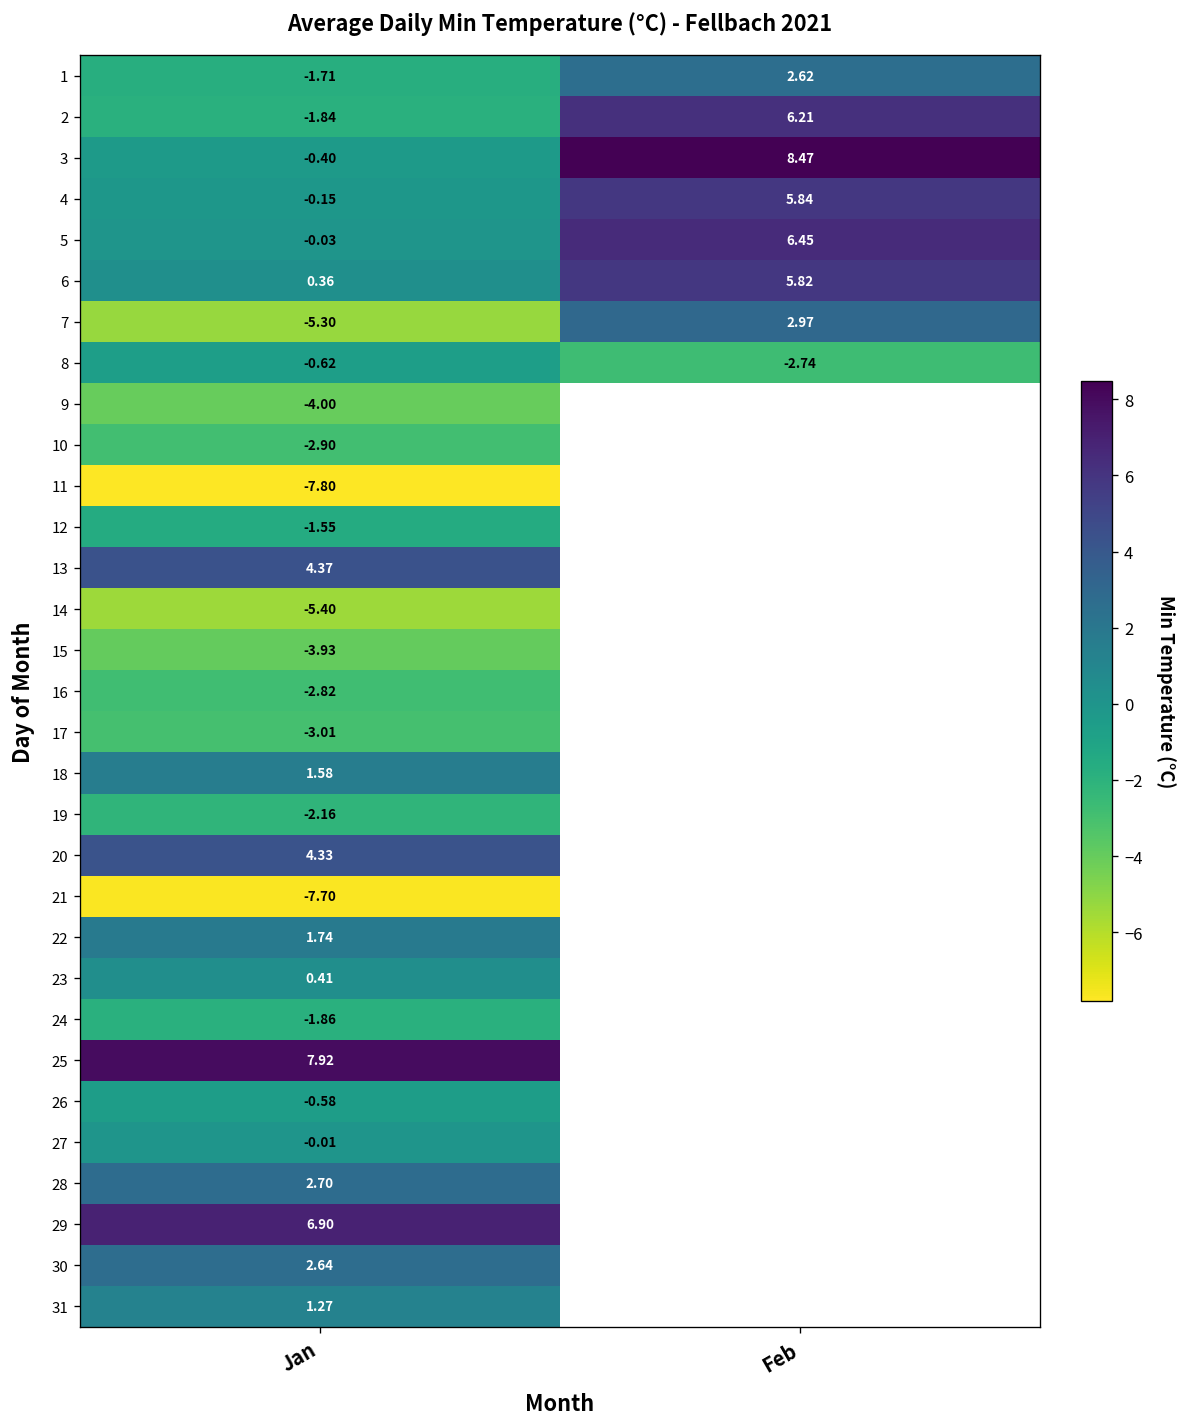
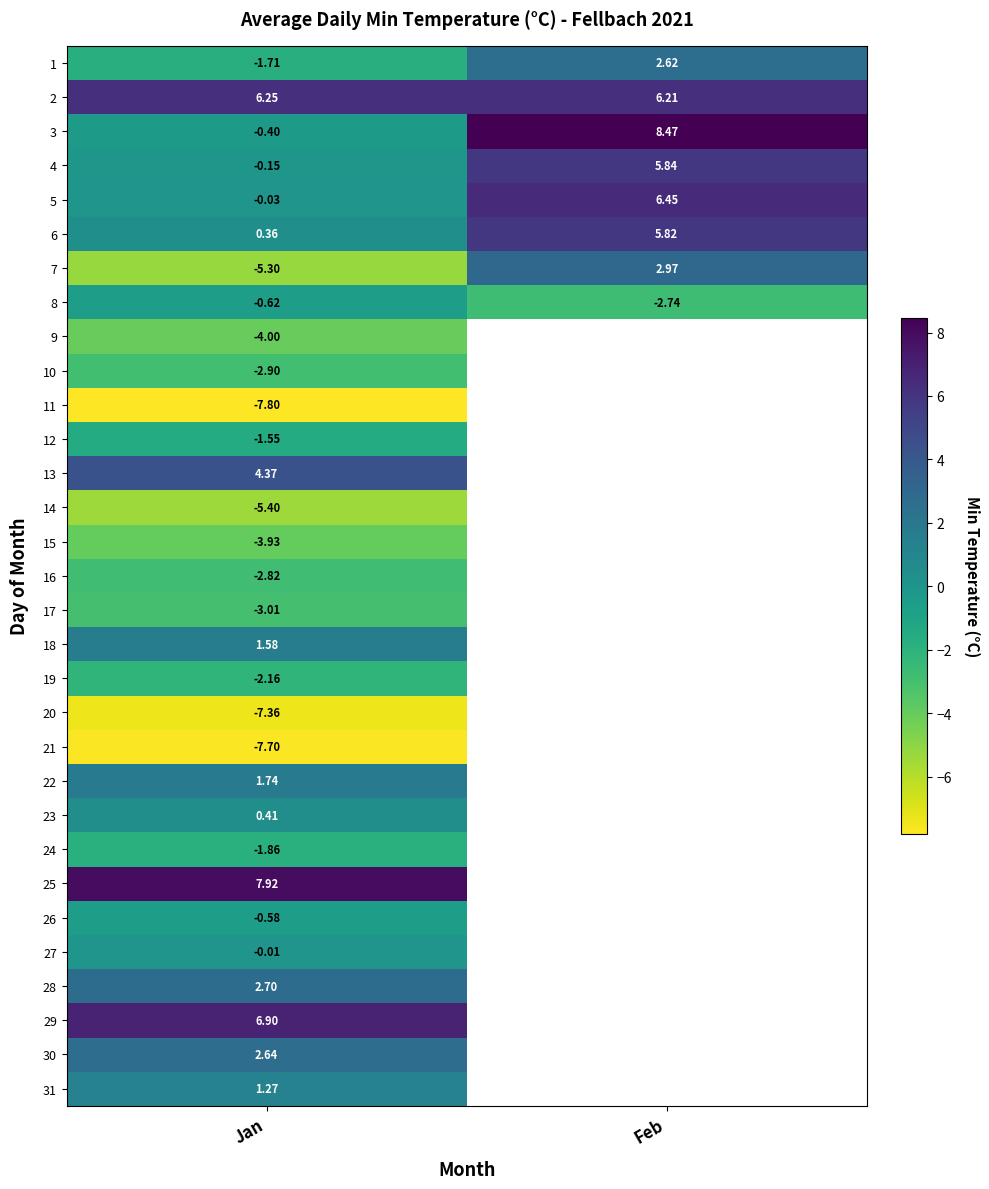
  {
    "1": {
      "Jan": -1.71,
      "Feb": 2.62
    },
    "2": {
-     "Jan": -1.84,
+     "Jan": 6.25,
      "Feb": 6.21
    },
    "3": {
      "Jan": -0.40,
      "Feb": 8.47
    },
    "4": {
      "Jan": -0.15,
      "Feb": 5.84
    },
    "5": {
      "Jan": -0.03,
      "Feb": 6.45
    },
    "6": {
      "Jan": 0.36,
      "Feb": 5.82
    },
    "7": {
      "Jan": -5.30,
      "Feb": 2.97
    },
    "8": {
      "Jan": -0.62,
      "Feb": -2.74
    },
    "9": {
      "Jan": -4.00
    },
    "10": {
      "Jan": -2.90
    },
    "11": {
      "Jan": -7.80
    },
    "12": {
      "Jan": -1.55
    },
    "13": {
      "Jan": 4.37
    },
    "14": {
      "Jan": -5.40
    },
    "15": {
      "Jan": -3.93
    },
    "16": {
      "Jan": -2.82
    },
    "17": {
      "Jan": -3.01
    },
    "18": {
      "Jan": 1.58
    },
    "19": {
      "Jan": -2.16
    },
    "20": {
-     "Jan": 4.33
+     "Jan": -7.36
    },
    "21": {
      "Jan": -7.70
    },
    "22": {
      "Jan": 1.74
    },
    "23": {
      "Jan": 0.41
    },
    "24": {
      "Jan": -1.86
    },
    "25": {
      "Jan": 7.92
    },
    "26": {
      "Jan": -0.58
    },
    "27": {
      "Jan": -0.01
    },
    "28": {
      "Jan": 2.70
    },
    "29": {
      "Jan": 6.90
    },
    "30": {
      "Jan": 2.64
    },
    "31": {
      "Jan": 1.27
    }
  }
